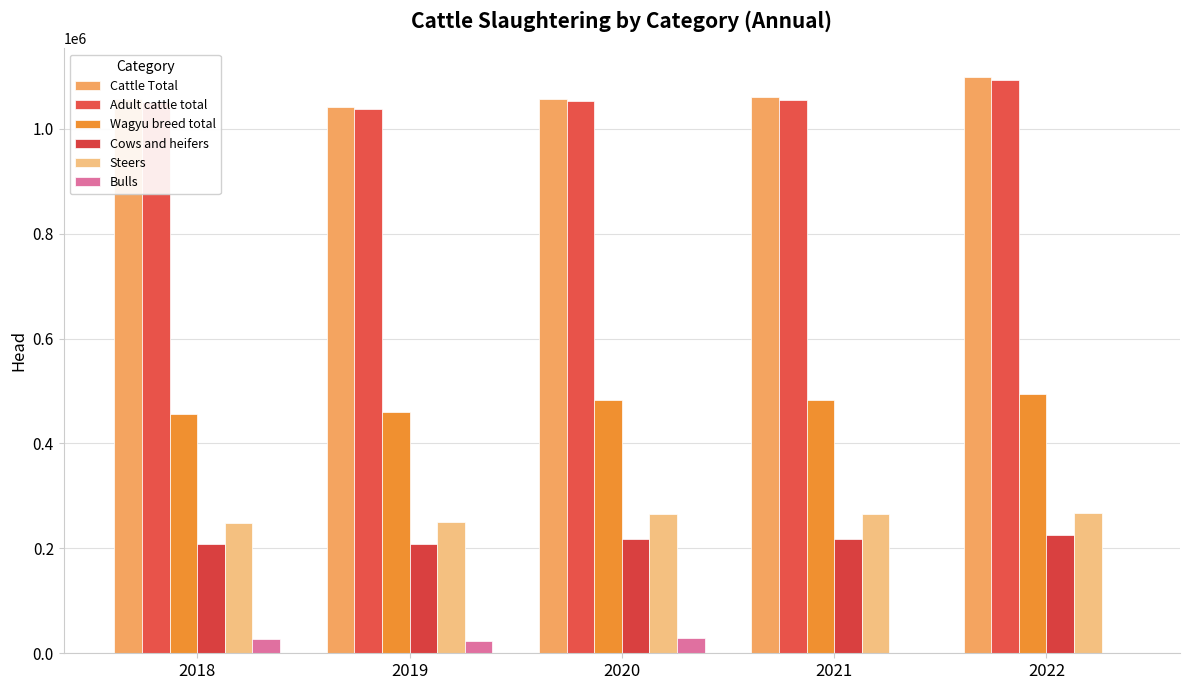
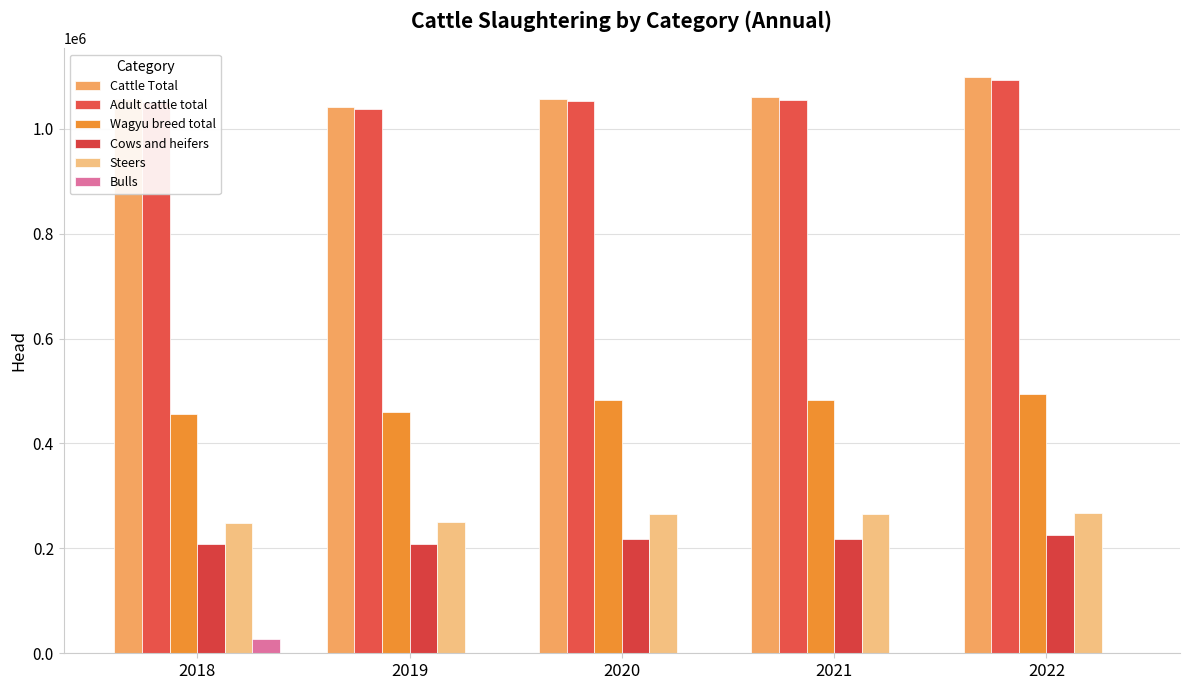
  {
    "Bulls": {
      "2018": 30000,
-     "2019": 20000,
-     "2020": 30000
+     "2019": 0,
+     "2020": 0
    }
  }
